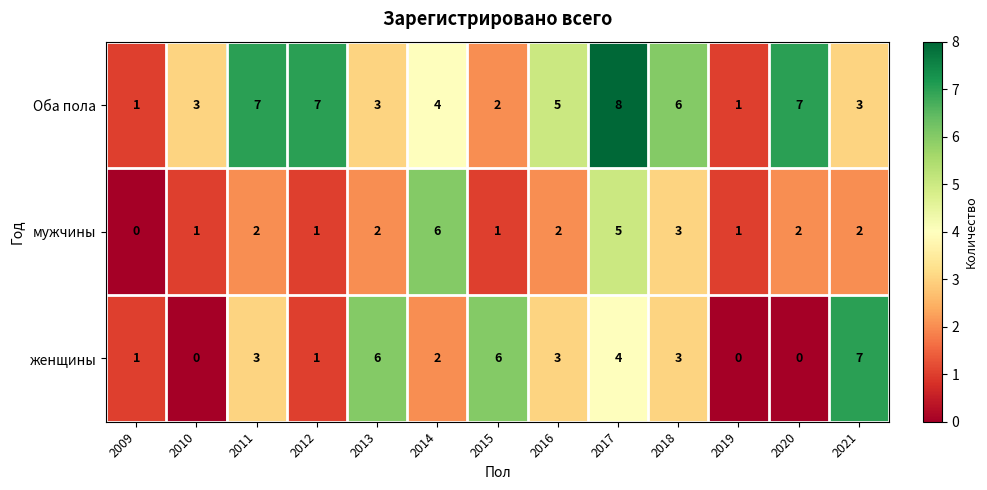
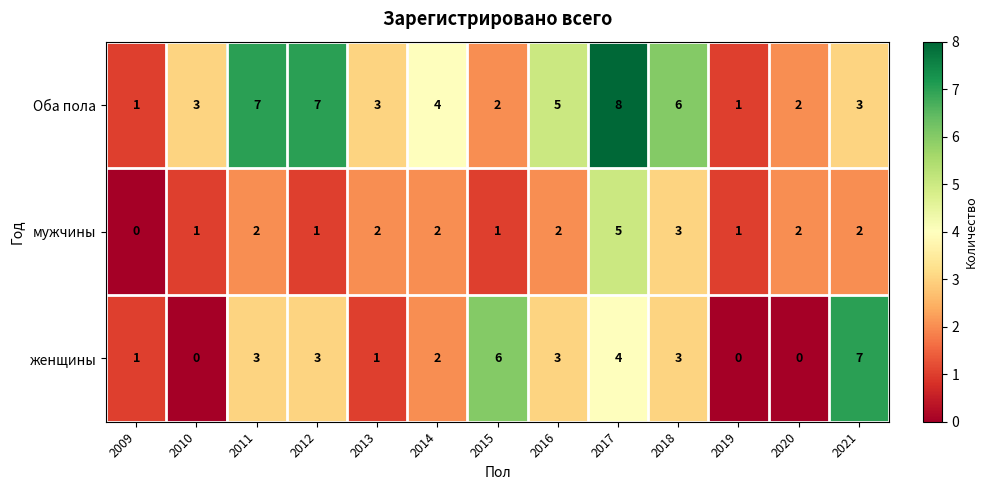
  {
    "Оба пола": {
      "2009": 1,
      "2010": 3,
      "2011": 7,
      "2012": 7,
      "2013": 3,
      "2014": 4,
      "2015": 2,
      "2016": 5,
      "2017": 8,
      "2018": 6,
      "2019": 1,
-     "2020": 7,
+     "2020": 2,
      "2021": 3
    },
    "мужчины": {
      "2009": 0,
      "2010": 1,
      "2011": 2,
      "2012": 1,
      "2013": 2,
-     "2014": 6,
+     "2014": 2,
      "2015": 1,
      "2016": 2,
      "2017": 5,
      "2018": 3,
      "2019": 1,
      "2020": 2,
      "2021": 2
    },
    "женщины": {
      "2009": 1,
      "2010": 0,
      "2011": 3,
-     "2012": 1,
-     "2013": 6,
+     "2012": 3,
+     "2013": 1,
      "2014": 2,
      "2015": 6,
      "2016": 3,
      "2017": 4,
      "2018": 3,
      "2019": 0,
      "2020": 0,
      "2021": 7
    }
  }
